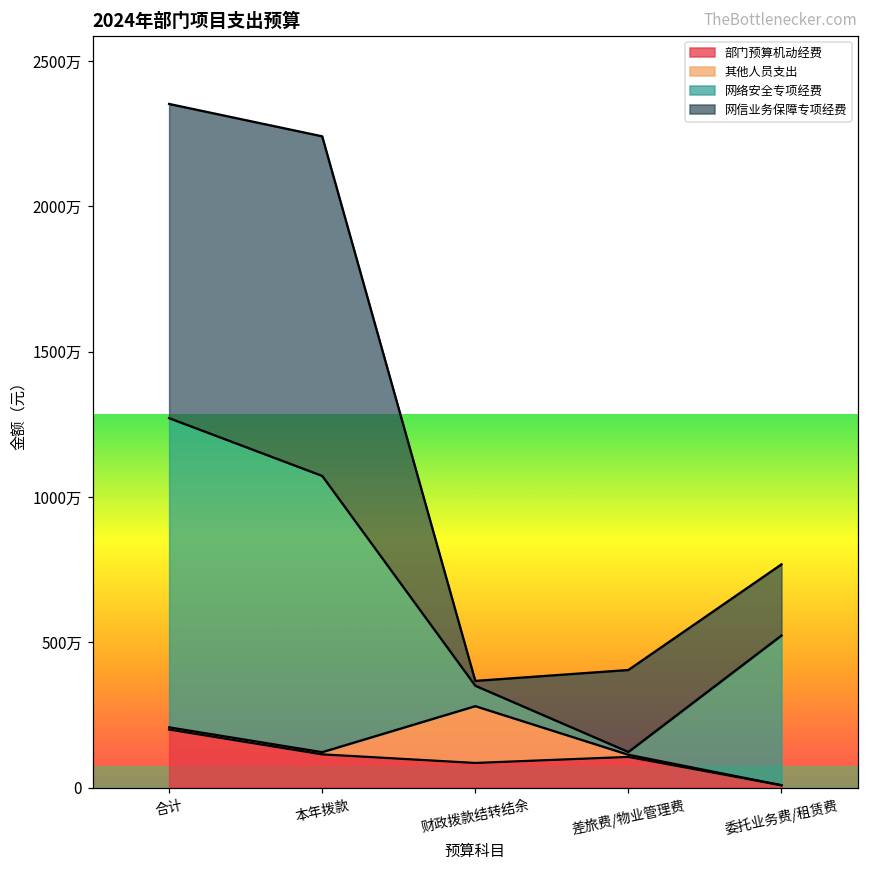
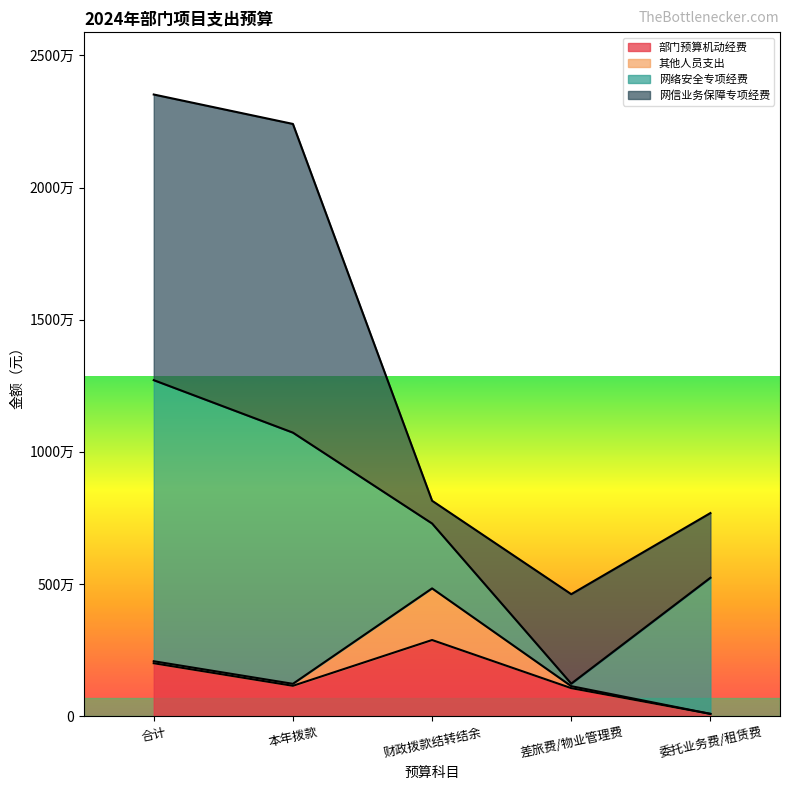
  {
    "部门预算机动经费": {
-     "财政拨款结转结余": "90万"
+     "财政拨款结转结余": "290万"
    },
    "其他人员支出": {
      "财政拨款结转结余": "200万"
    },
    "网络安全专项经费": {
      "合计": "1060万",
      "本年拨款": "950万",
-     "财政拨款结转结余": "70万",
+     "财政拨款结转结余": "250万",
      "差旅费/物业管理费": "10万",
      "委托业务费/租赁费": "510万"
    },
    "网信业务保障专项经费": {
      "合计": "1080万",
      "本年拨款": "1170万",
-     "财政拨款结转结余": "20万",
-     "差旅费/物业管理费": "280万",
+     "财政拨款结转结余": "90万",
+     "差旅费/物业管理费": "340万",
      "委托业务费/租赁费": "240万"
    }
  }
